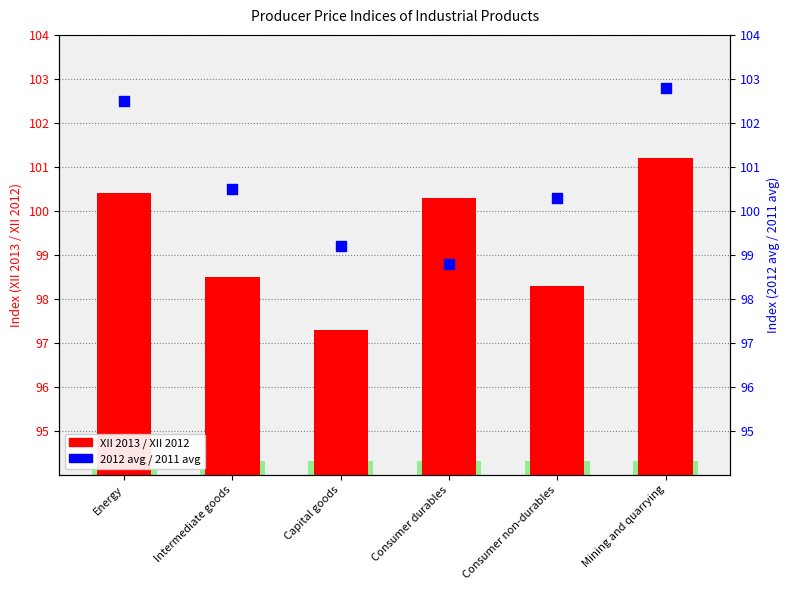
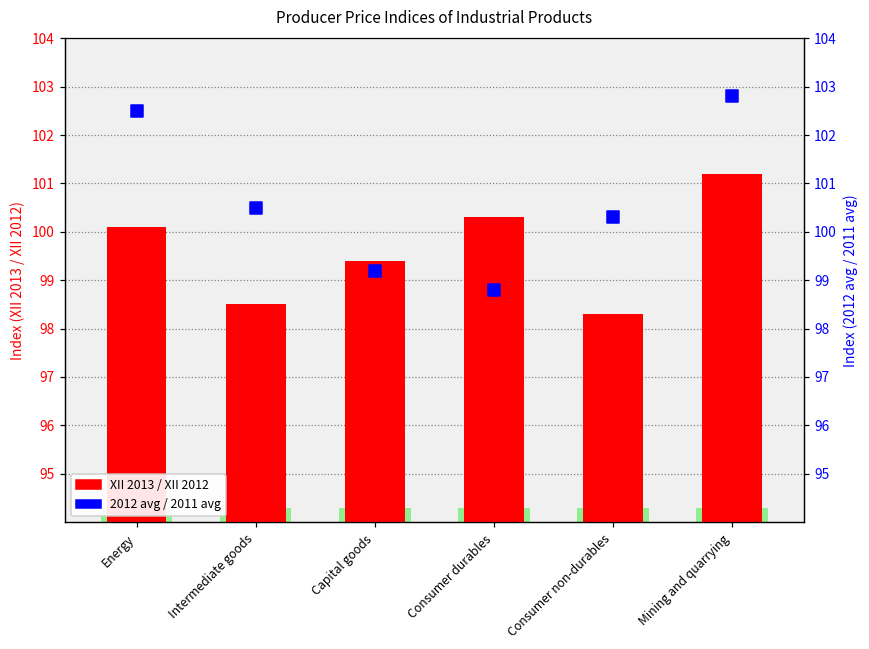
  {
    "XII 2013 / XII 2012": {
-     "Energy": 100.4,
+     "Energy": 100.1,
      "Intermediate goods": 98.5,
-     "Capital goods": 97.3,
+     "Capital goods": 99.4,
      "Consumer durables": 100.3,
      "Consumer non-durables": 98.3,
      "Mining and quarrying": 101.2
    }
  }
